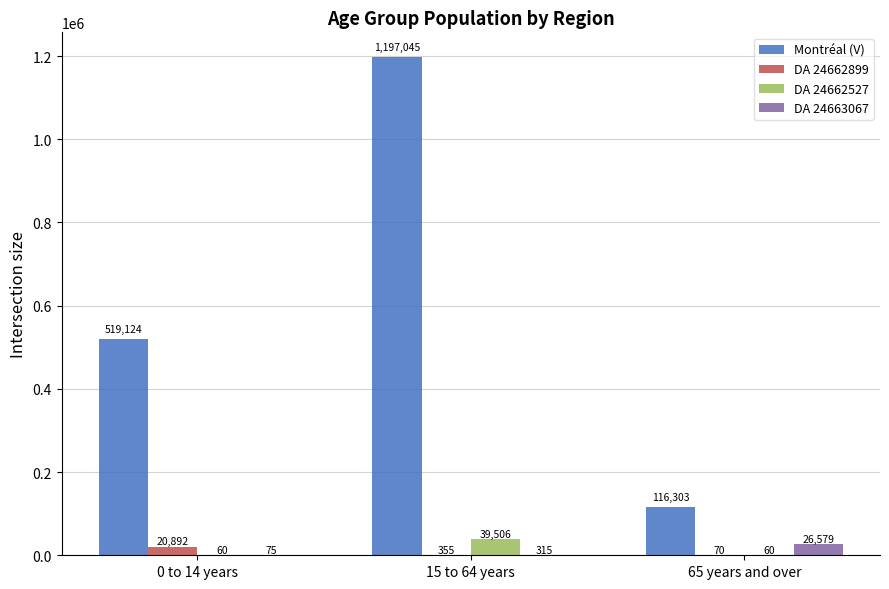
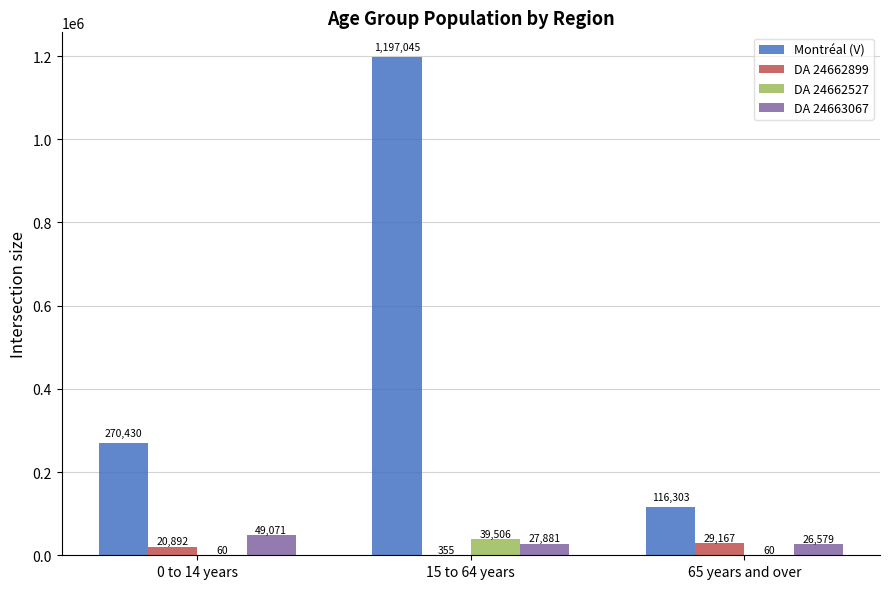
  {
    "Montréal (V)": {
-     "0 to 14 years": "519,124",
+     "0 to 14 years": "270,430",
      "15 to 64 years": "1,197,045",
      "65 years and over": "116,303"
    },
    "DA 24662899": {
      "0 to 14 years": "20,892",
      "15 to 64 years": "355",
-     "65 years and over": "70"
+     "65 years and over": "29,167"
    },
    "DA 24662527": {
      "0 to 14 years": "60",
      "15 to 64 years": "39,506",
      "65 years and over": "60"
    },
    "DA 24663067": {
-     "0 to 14 years": "75",
-     "15 to 64 years": "315",
+     "0 to 14 years": "49,071",
+     "15 to 64 years": "27,881",
      "65 years and over": "26,579"
    }
  }
